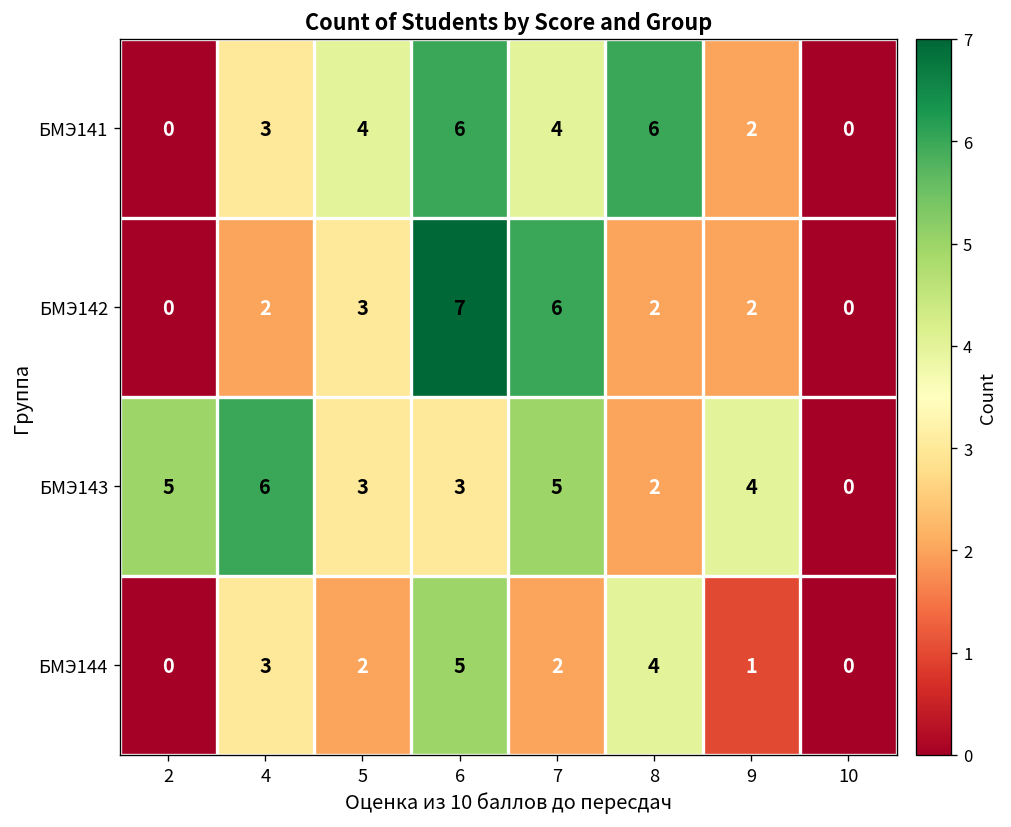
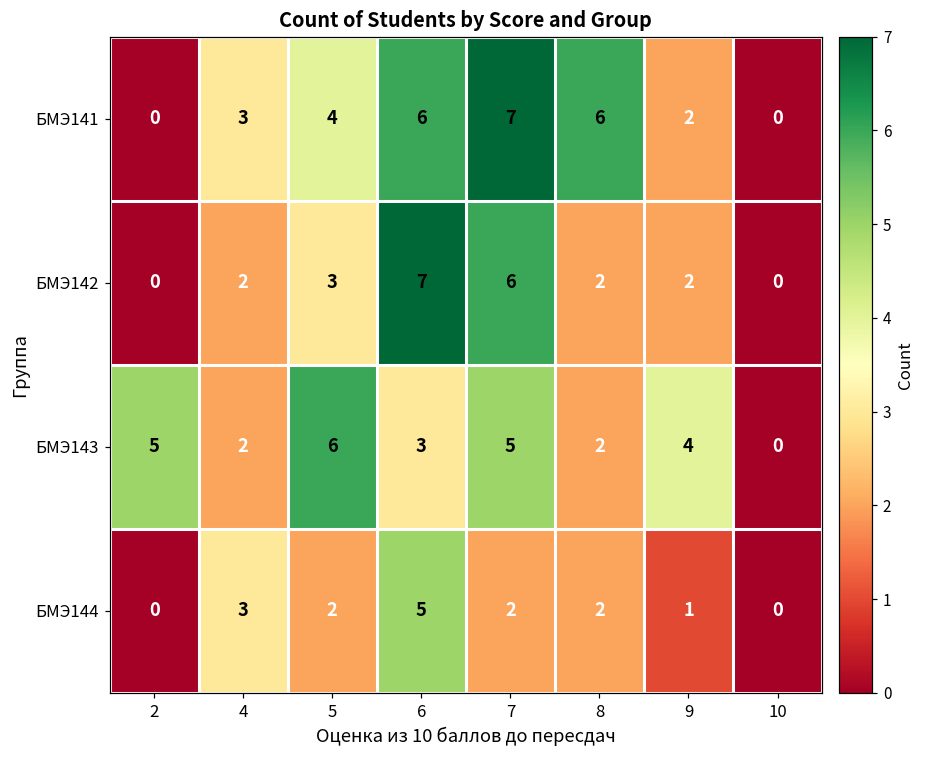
  {
    "БМЭ141": {
      "2": 0,
      "4": 3,
      "5": 4,
      "6": 6,
-     "7": 4,
+     "7": 7,
      "8": 6,
      "9": 2,
      "10": 0
    },
    "БМЭ142": {
      "2": 0,
      "4": 2,
      "5": 3,
      "6": 7,
      "7": 6,
      "8": 2,
      "9": 2,
      "10": 0
    },
    "БМЭ143": {
      "2": 5,
-     "4": 6,
-     "5": 3,
+     "4": 2,
+     "5": 6,
      "6": 3,
      "7": 5,
      "8": 2,
      "9": 4,
      "10": 0
    },
    "БМЭ144": {
      "2": 0,
      "4": 3,
      "5": 2,
      "6": 5,
      "7": 2,
-     "8": 4,
+     "8": 2,
      "9": 1,
      "10": 0
    }
  }
